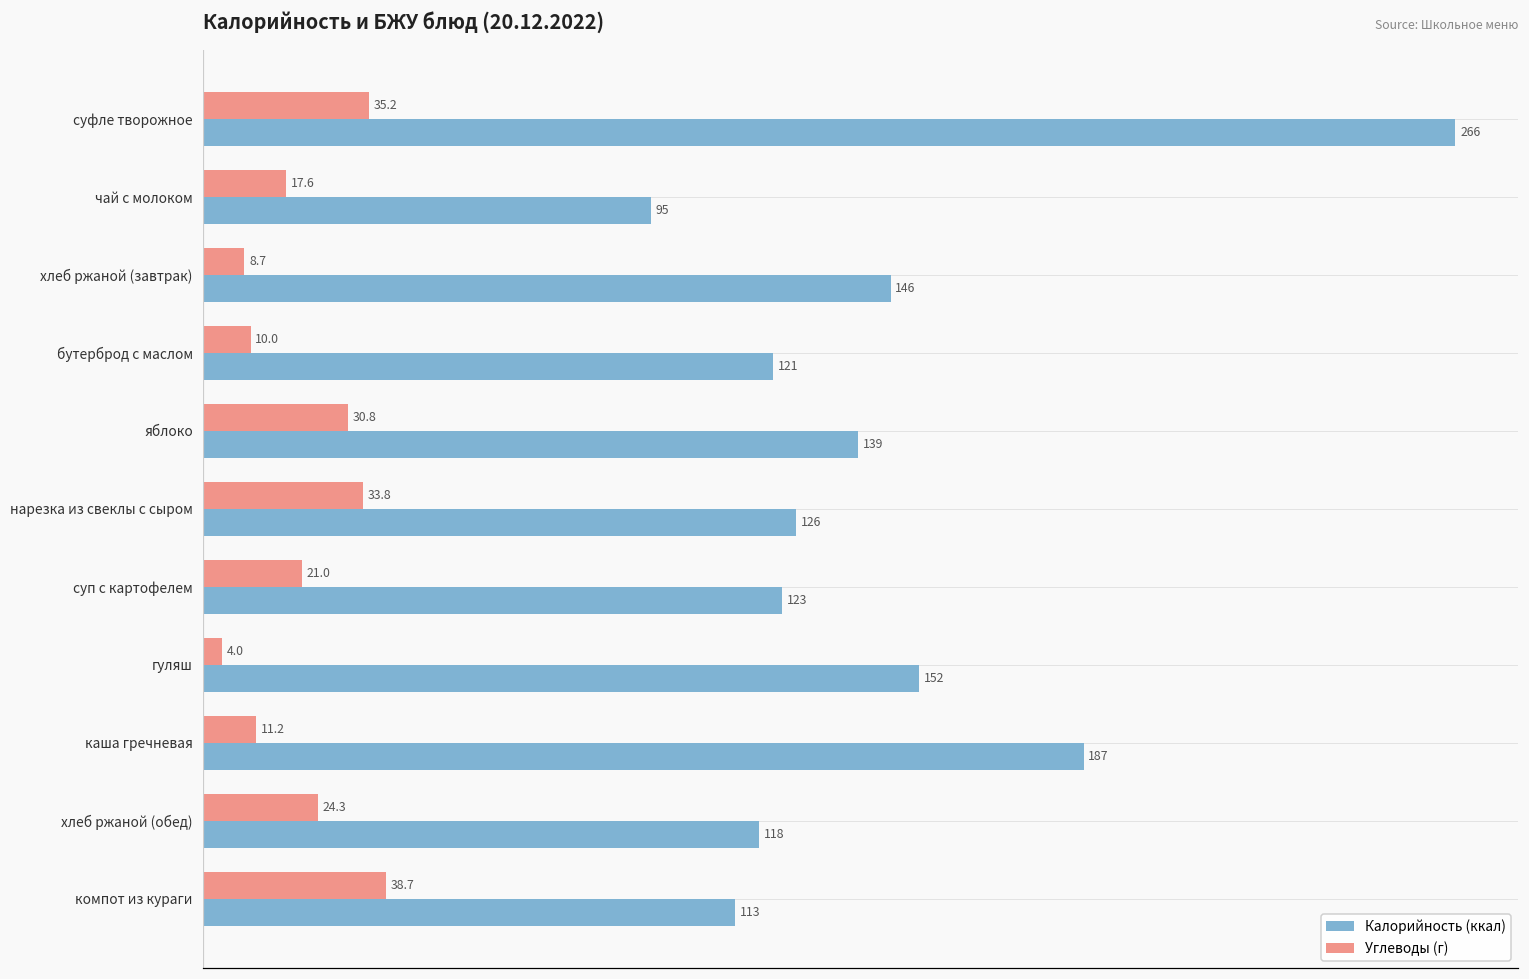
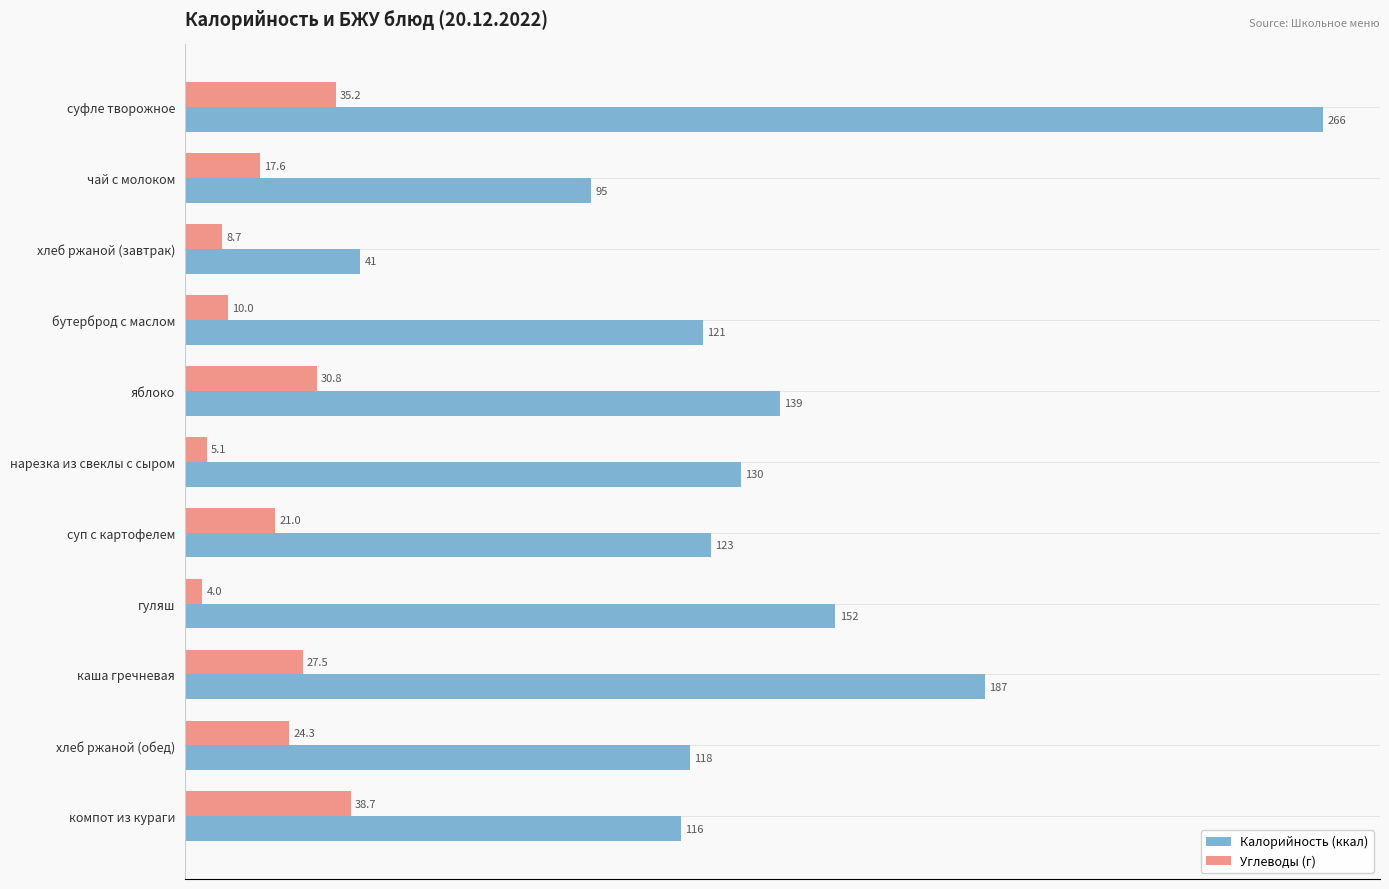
  {
    "Калорийность (ккал)": {
      "суфле творожное": 266,
      "чай с молоком": 95,
-     "хлеб ржаной (завтрак)": 146,
+     "хлеб ржаной (завтрак)": 41,
      "бутерброд с маслом": 121,
      "яблоко": 139,
-     "нарезка из свеклы с сыром": 126,
+     "нарезка из свеклы с сыром": 130,
      "суп с картофелем": 123,
      "гуляш": 152,
      "каша гречневая": 187,
      "хлеб ржаной (обед)": 118,
-     "компот из кураги": 113
+     "компот из кураги": 116
    },
    "Углеводы (г)": {
      "суфле творожное": 35.2,
      "чай с молоком": 17.6,
      "хлеб ржаной (завтрак)": 8.7,
      "бутерброд с маслом": 10.0,
      "яблоко": 30.8,
-     "нарезка из свеклы с сыром": 33.8,
+     "нарезка из свеклы с сыром": 5.1,
      "суп с картофелем": 21.0,
      "гуляш": 4.0,
-     "каша гречневая": 11.2,
+     "каша гречневая": 27.5,
      "хлеб ржаной (обед)": 24.3,
      "компот из кураги": 38.7
    }
  }
